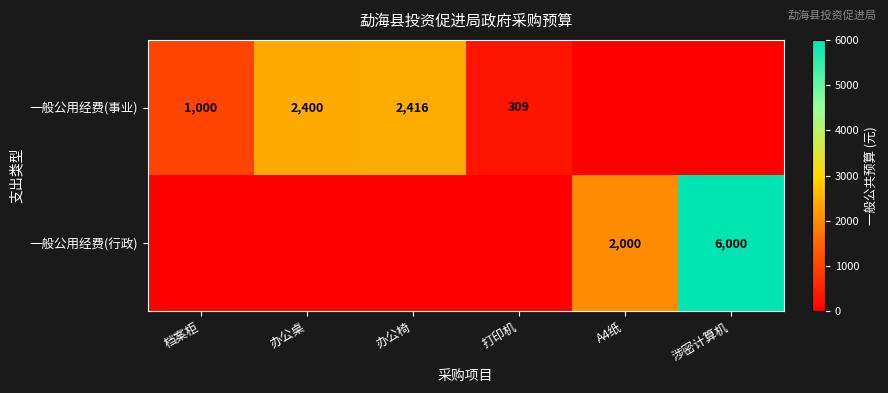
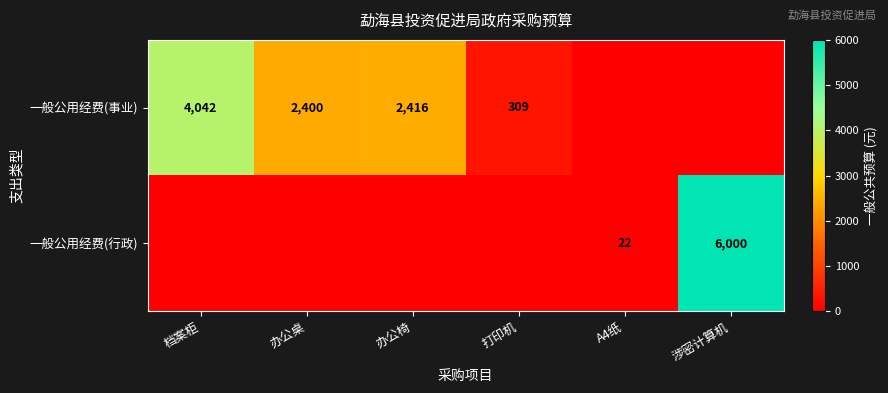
  {
    "一般公用经费(事业)": {
-     "档案柜": "1,000",
+     "档案柜": "4,042",
      "办公桌": "2,400",
      "办公椅": "2,416",
      "打印机": "309"
    },
    "一般公用经费(行政)": {
-     "A4纸": "2,000",
+     "A4纸": "22",
      "涉密计算机": "6,000"
    }
  }
